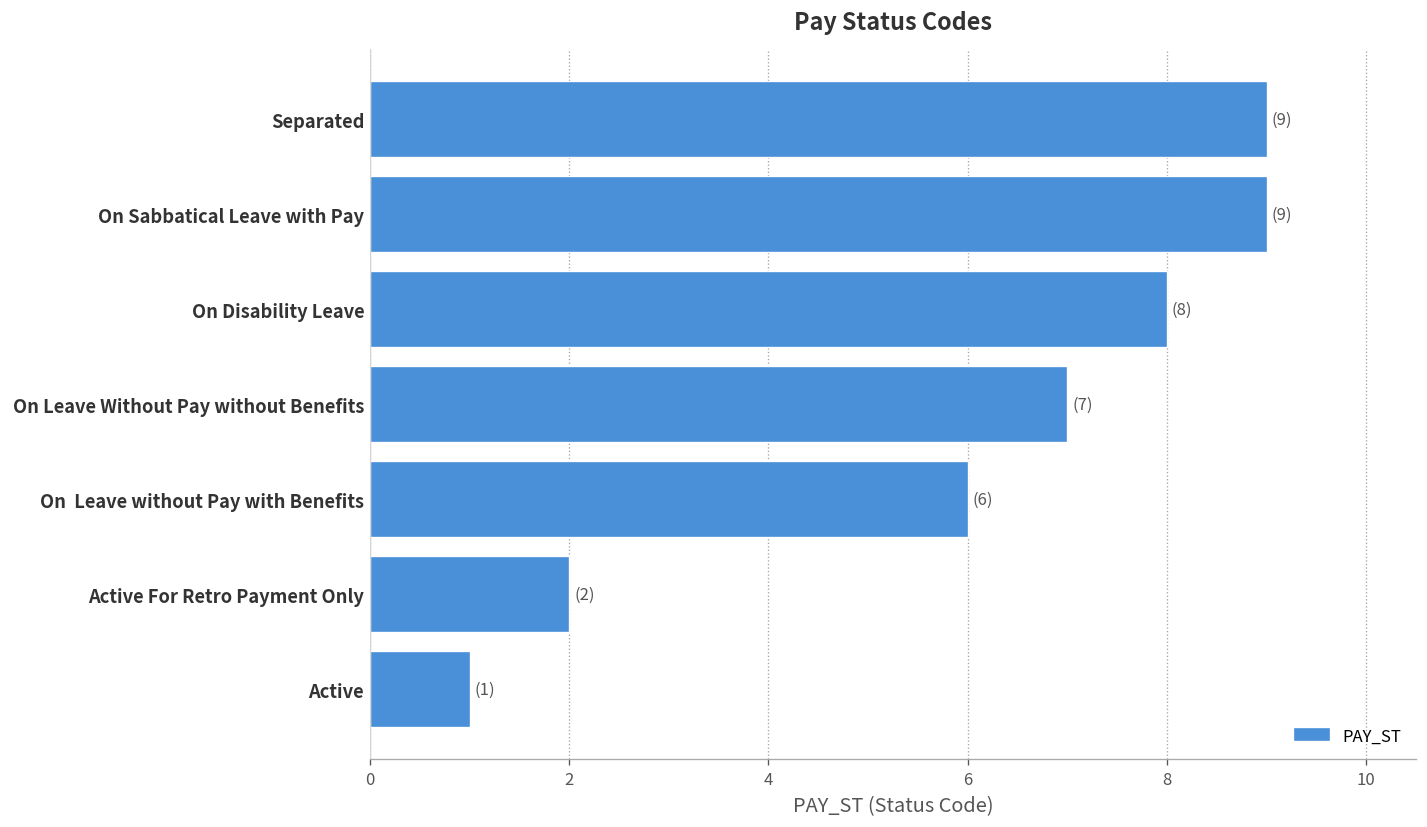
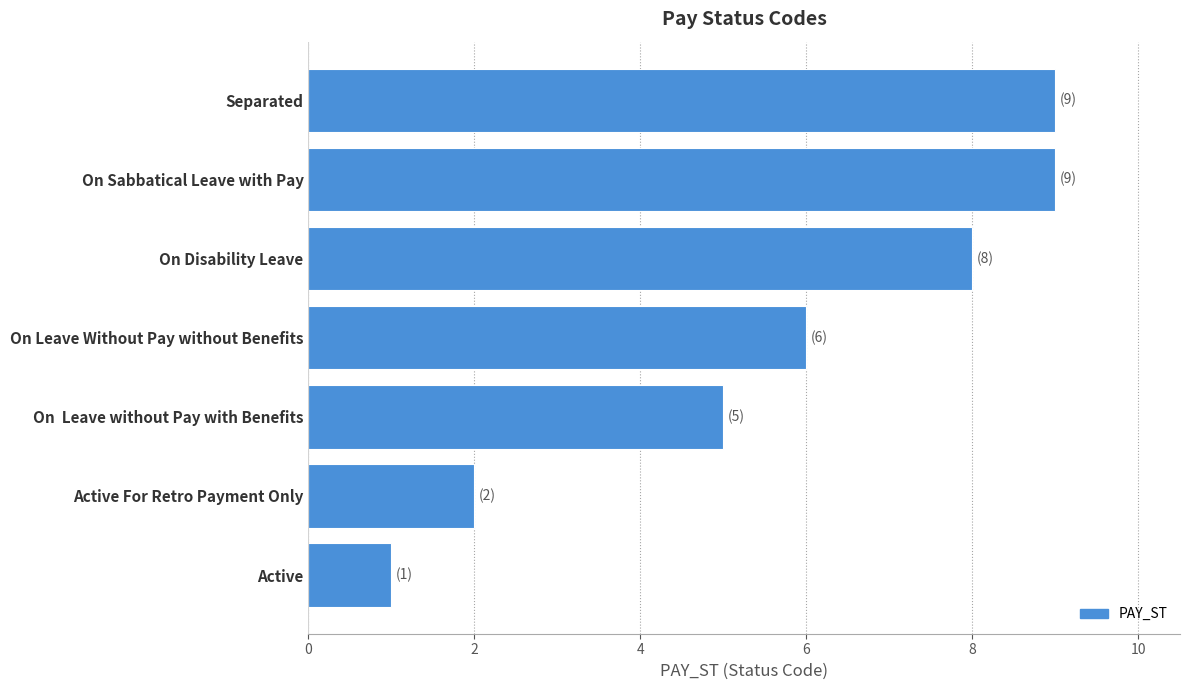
  {
    "Separated": "(9)",
    "On Sabbatical Leave with Pay": "(9)",
    "On Disability Leave": "(8)",
-   "On Leave Without Pay without Benefits": "(7)",
-   "On Leave without Pay with Benefits": "(6)",
+   "On Leave Without Pay without Benefits": "(6)",
+   "On Leave without Pay with Benefits": "(5)",
    "Active For Retro Payment Only": "(2)",
    "Active": "(1)"
  }
